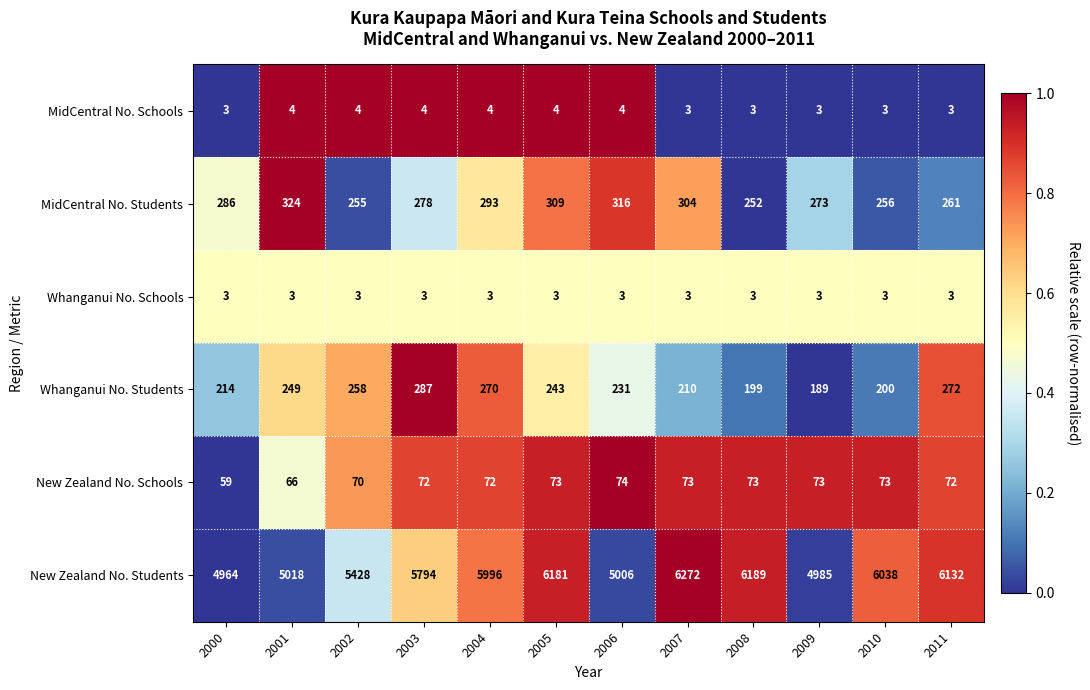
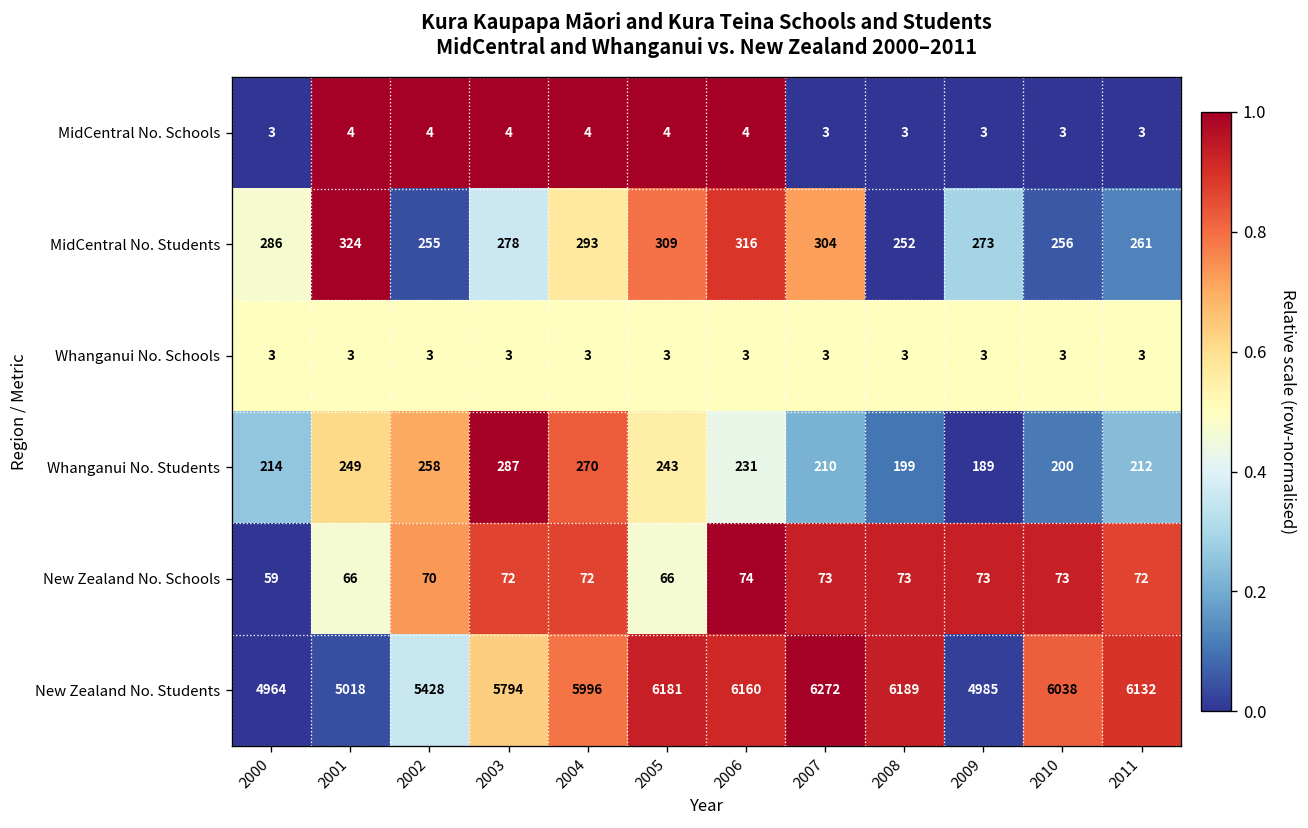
  {
    "MidCentral No. Schools": {
      "2000": 3,
      "2001": 4,
      "2002": 4,
      "2003": 4,
      "2004": 4,
      "2005": 4,
      "2006": 4,
      "2007": 3,
      "2008": 3,
      "2009": 3,
      "2010": 3,
      "2011": 3
    },
    "MidCentral No. Students": {
      "2000": 286,
      "2001": 324,
      "2002": 255,
      "2003": 278,
      "2004": 293,
      "2005": 309,
      "2006": 316,
      "2007": 304,
      "2008": 252,
      "2009": 273,
      "2010": 256,
      "2011": 261
    },
    "Whanganui No. Schools": {
      "2000": 3,
      "2001": 3,
      "2002": 3,
      "2003": 3,
      "2004": 3,
      "2005": 3,
      "2006": 3,
      "2007": 3,
      "2008": 3,
      "2009": 3,
      "2010": 3,
      "2011": 3
    },
    "Whanganui No. Students": {
      "2000": 214,
      "2001": 249,
      "2002": 258,
      "2003": 287,
      "2004": 270,
      "2005": 243,
      "2006": 231,
      "2007": 210,
      "2008": 199,
      "2009": 189,
      "2010": 200,
-     "2011": 272
+     "2011": 212
    },
    "New Zealand No. Schools": {
      "2000": 59,
      "2001": 66,
      "2002": 70,
      "2003": 72,
      "2004": 72,
-     "2005": 73,
+     "2005": 66,
      "2006": 74,
      "2007": 73,
      "2008": 73,
      "2009": 73,
      "2010": 73,
      "2011": 72
    },
    "New Zealand No. Students": {
      "2000": 4964,
      "2001": 5018,
      "2002": 5428,
      "2003": 5794,
      "2004": 5996,
      "2005": 6181,
-     "2006": 5006,
+     "2006": 6160,
      "2007": 6272,
      "2008": 6189,
      "2009": 4985,
      "2010": 6038,
      "2011": 6132
    }
  }
